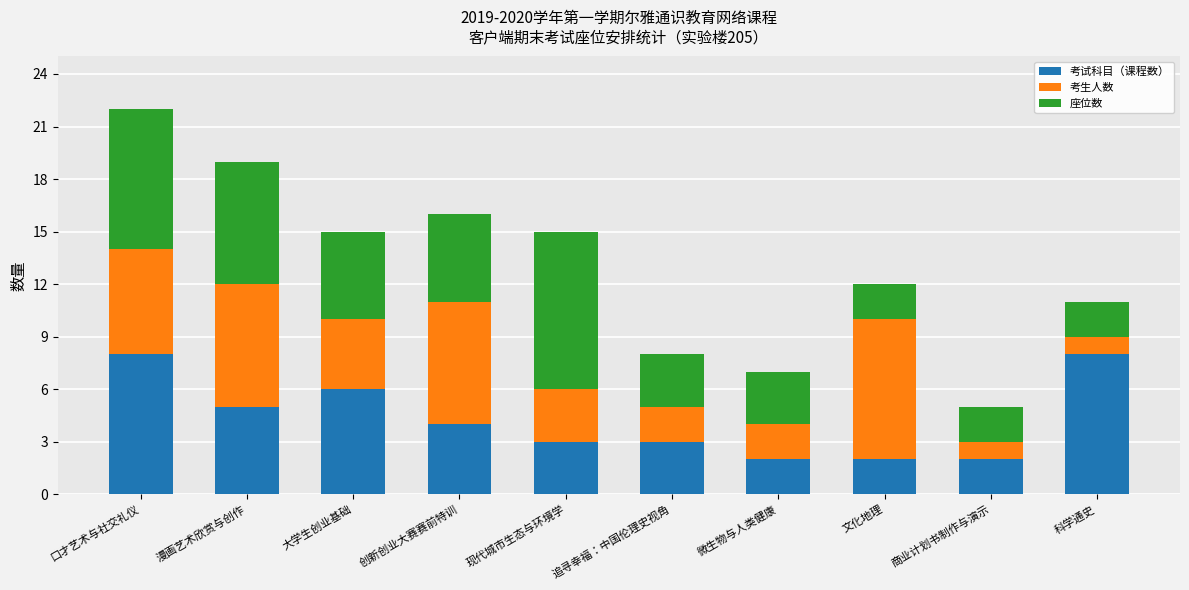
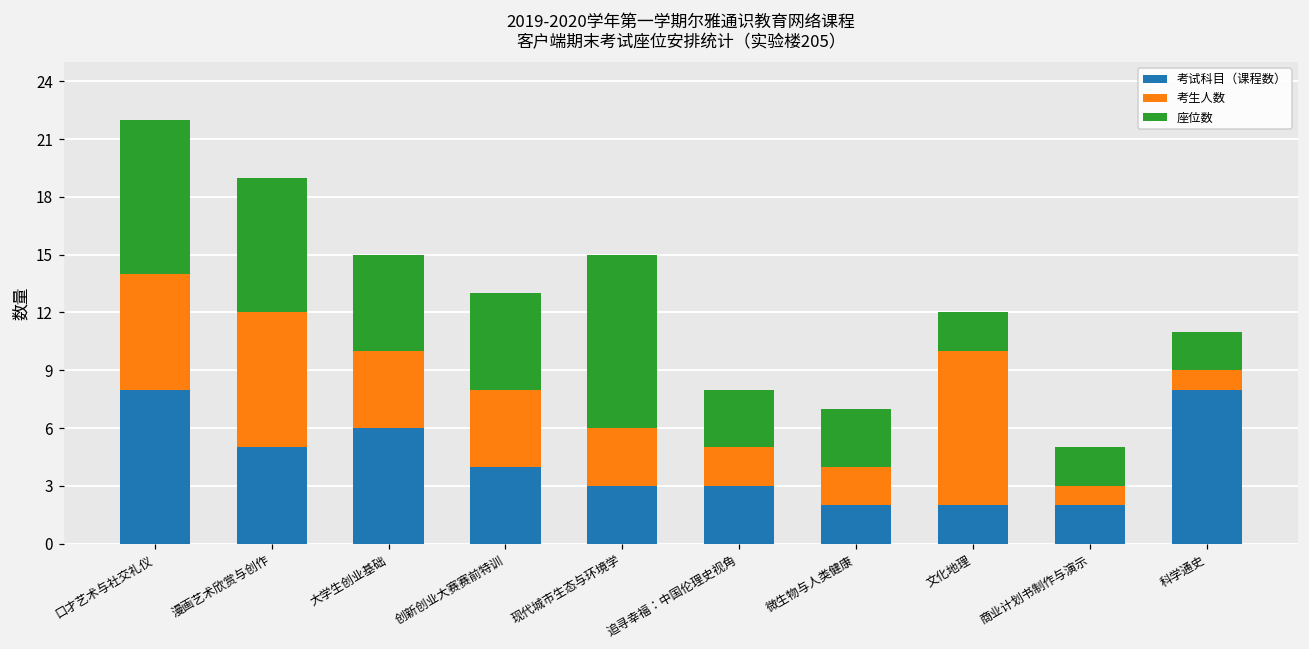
  {
    "考试科目（课程数）": {
      "口才艺术与社交礼仪": 8,
      "漫画艺术欣赏与创作": 5,
      "大学生创业基础": 6,
      "创新创业大赛赛前特训": 4,
      "现代城市生态与环境学": 3,
      "追寻幸福：中国伦理史视角": 3,
      "微生物与人类健康": 2,
      "文化地理": 2,
      "商业计划书制作与演示": 2,
      "科学通史": 8
    },
    "考生人数": {
      "口才艺术与社交礼仪": 6,
      "漫画艺术欣赏与创作": 7,
      "大学生创业基础": 4,
-     "创新创业大赛赛前特训": 7,
+     "创新创业大赛赛前特训": 4,
      "现代城市生态与环境学": 3,
      "追寻幸福：中国伦理史视角": 2,
      "微生物与人类健康": 2,
      "文化地理": 8,
      "商业计划书制作与演示": 1,
      "科学通史": 1
    },
    "座位数": {
      "口才艺术与社交礼仪": 8,
      "漫画艺术欣赏与创作": 7,
      "大学生创业基础": 5,
      "创新创业大赛赛前特训": 5,
      "现代城市生态与环境学": 9,
      "追寻幸福：中国伦理史视角": 3,
      "微生物与人类健康": 3,
      "文化地理": 2,
      "商业计划书制作与演示": 2,
      "科学通史": 2
    }
  }
